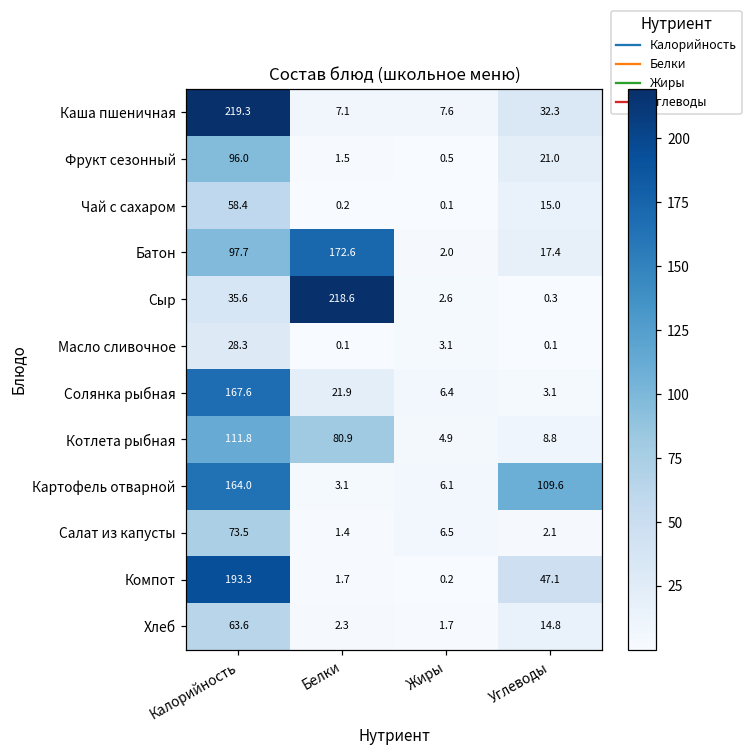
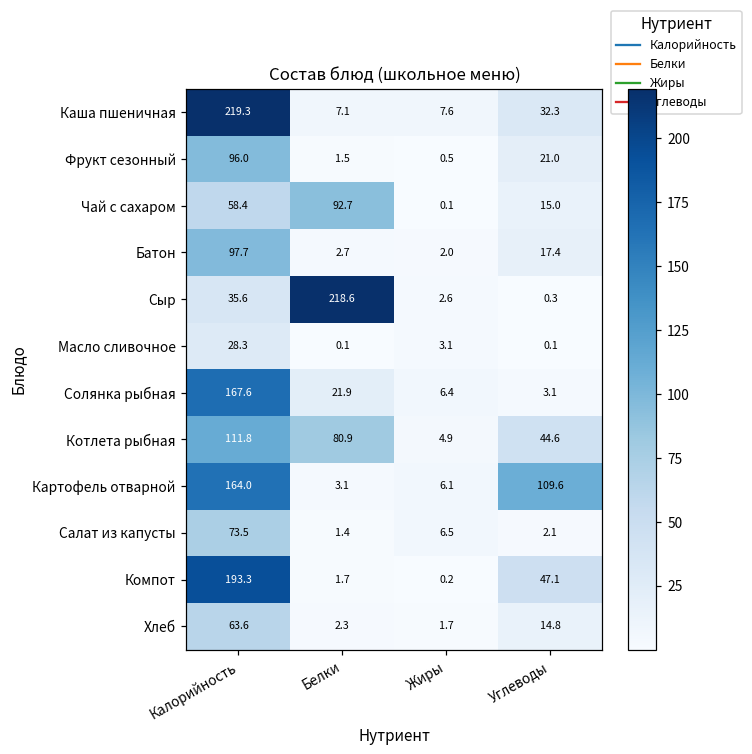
  {
    "Каша пшеничная": {
      "Калорийность": 219.3,
      "Белки": 7.1,
      "Жиры": 7.6,
      "Углеводы": 32.3
    },
    "Фрукт сезонный": {
      "Калорийность": 96.0,
      "Белки": 1.5,
      "Жиры": 0.5,
      "Углеводы": 21.0
    },
    "Чай с сахаром": {
      "Калорийность": 58.4,
-     "Белки": 0.2,
+     "Белки": 92.7,
      "Жиры": 0.1,
      "Углеводы": 15.0
    },
    "Батон": {
      "Калорийность": 97.7,
-     "Белки": 172.6,
+     "Белки": 2.7,
      "Жиры": 2.0,
      "Углеводы": 17.4
    },
    "Сыр": {
      "Калорийность": 35.6,
      "Белки": 218.6,
      "Жиры": 2.6,
      "Углеводы": 0.3
    },
    "Масло сливочное": {
      "Калорийность": 28.3,
      "Белки": 0.1,
      "Жиры": 3.1,
      "Углеводы": 0.1
    },
    "Солянка рыбная": {
      "Калорийность": 167.6,
      "Белки": 21.9,
      "Жиры": 6.4,
      "Углеводы": 3.1
    },
    "Котлета рыбная": {
      "Калорийность": 111.8,
      "Белки": 80.9,
      "Жиры": 4.9,
-     "Углеводы": 8.8
+     "Углеводы": 44.6
    },
    "Картофель отварной": {
      "Калорийность": 164.0,
      "Белки": 3.1,
      "Жиры": 6.1,
      "Углеводы": 109.6
    },
    "Салат из капусты": {
      "Калорийность": 73.5,
      "Белки": 1.4,
      "Жиры": 6.5,
      "Углеводы": 2.1
    },
    "Компот": {
      "Калорийность": 193.3,
      "Белки": 1.7,
      "Жиры": 0.2,
      "Углеводы": 47.1
    },
    "Хлеб": {
      "Калорийность": 63.6,
      "Белки": 2.3,
      "Жиры": 1.7,
      "Углеводы": 14.8
    }
  }
